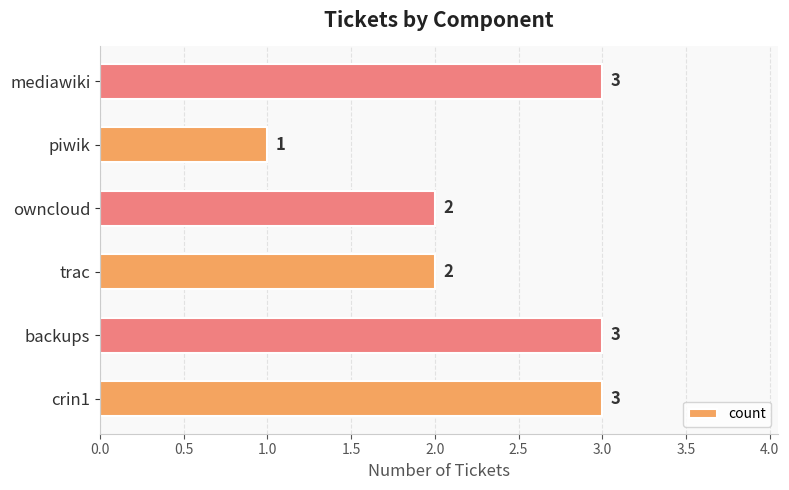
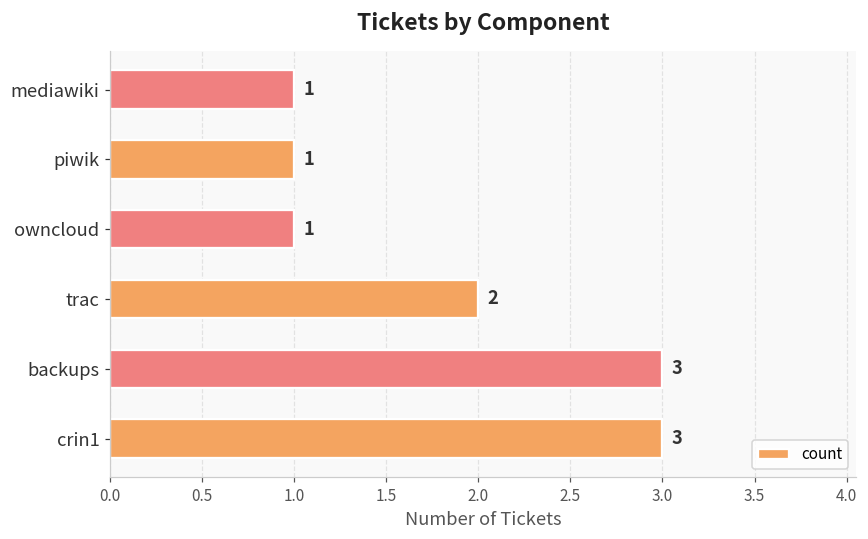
  {
-   "mediawiki": 3,
+   "mediawiki": 1,
    "piwik": 1,
-   "owncloud": 2,
+   "owncloud": 1,
    "trac": 2,
    "backups": 3,
    "crin1": 3
  }
